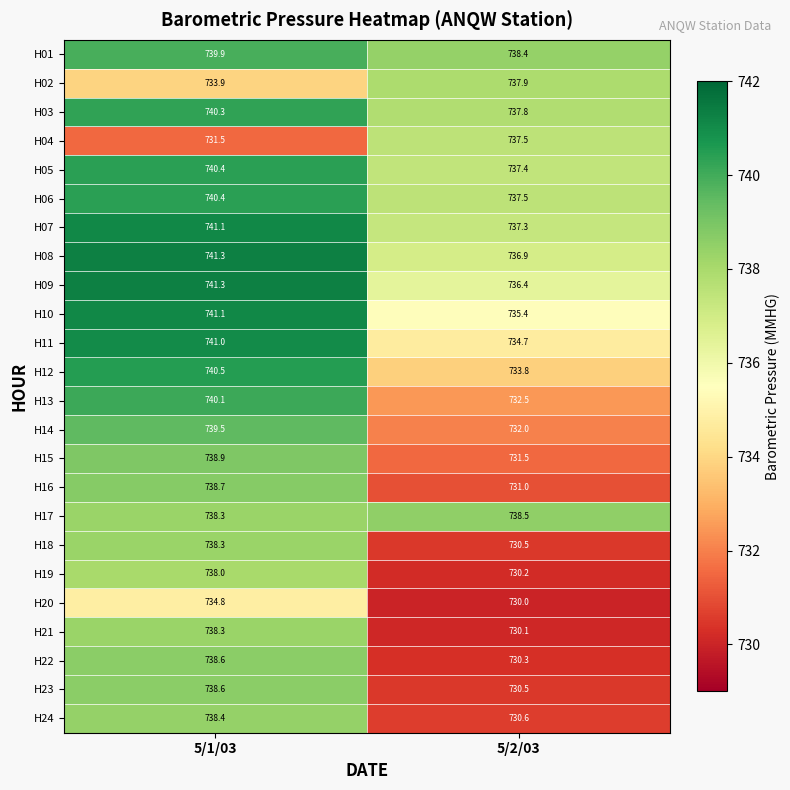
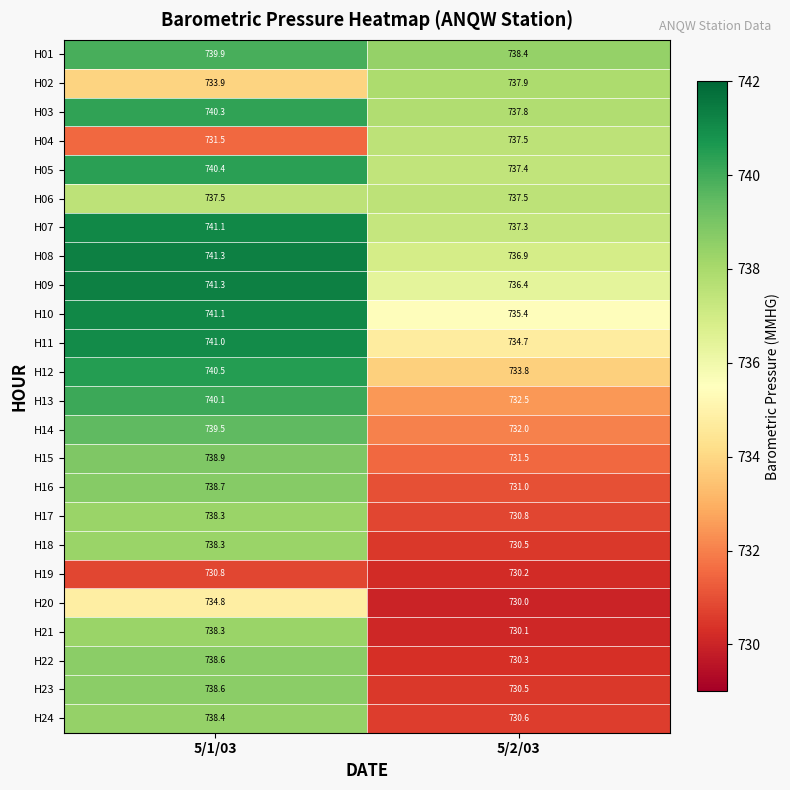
  {
    "H01": {
      "5/1/03": 739.9,
      "5/2/03": 738.4
    },
    "H02": {
      "5/1/03": 733.9,
      "5/2/03": 737.9
    },
    "H03": {
      "5/1/03": 740.3,
      "5/2/03": 737.8
    },
    "H04": {
      "5/1/03": 731.5,
      "5/2/03": 737.5
    },
    "H05": {
      "5/1/03": 740.4,
      "5/2/03": 737.4
    },
    "H06": {
-     "5/1/03": 740.4,
+     "5/1/03": 737.5,
      "5/2/03": 737.5
    },
    "H07": {
      "5/1/03": 741.1,
      "5/2/03": 737.3
    },
    "H08": {
      "5/1/03": 741.3,
      "5/2/03": 736.9
    },
    "H09": {
      "5/1/03": 741.3,
      "5/2/03": 736.4
    },
    "H10": {
      "5/1/03": 741.1,
      "5/2/03": 735.4
    },
    "H11": {
      "5/1/03": 741.0,
      "5/2/03": 734.7
    },
    "H12": {
      "5/1/03": 740.5,
      "5/2/03": 733.8
    },
    "H13": {
      "5/1/03": 740.1,
      "5/2/03": 732.5
    },
    "H14": {
      "5/1/03": 739.5,
      "5/2/03": 732.0
    },
    "H15": {
      "5/1/03": 738.9,
      "5/2/03": 731.5
    },
    "H16": {
      "5/1/03": 738.7,
      "5/2/03": 731.0
    },
    "H17": {
      "5/1/03": 738.3,
-     "5/2/03": 738.5
+     "5/2/03": 730.8
    },
    "H18": {
      "5/1/03": 738.3,
      "5/2/03": 730.5
    },
    "H19": {
-     "5/1/03": 738.0,
+     "5/1/03": 730.8,
      "5/2/03": 730.2
    },
    "H20": {
      "5/1/03": 734.8,
      "5/2/03": 730.0
    },
    "H21": {
      "5/1/03": 738.3,
      "5/2/03": 730.1
    },
    "H22": {
      "5/1/03": 738.6,
      "5/2/03": 730.3
    },
    "H23": {
      "5/1/03": 738.6,
      "5/2/03": 730.5
    },
    "H24": {
      "5/1/03": 738.4,
      "5/2/03": 730.6
    }
  }
